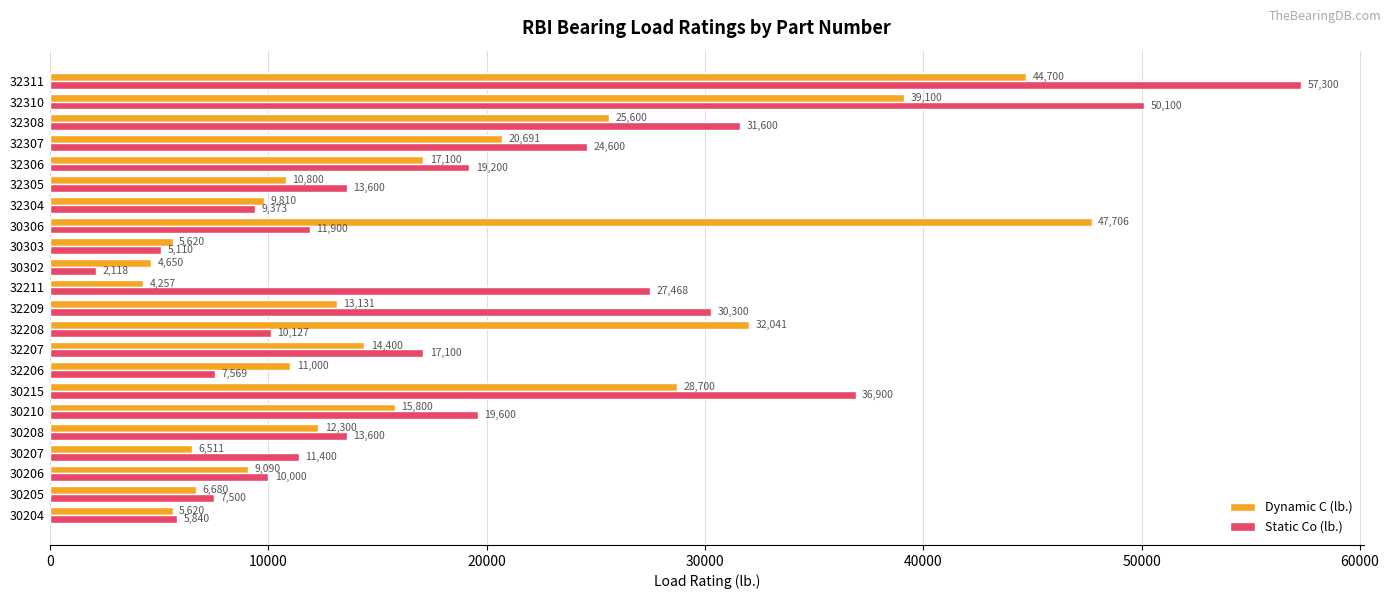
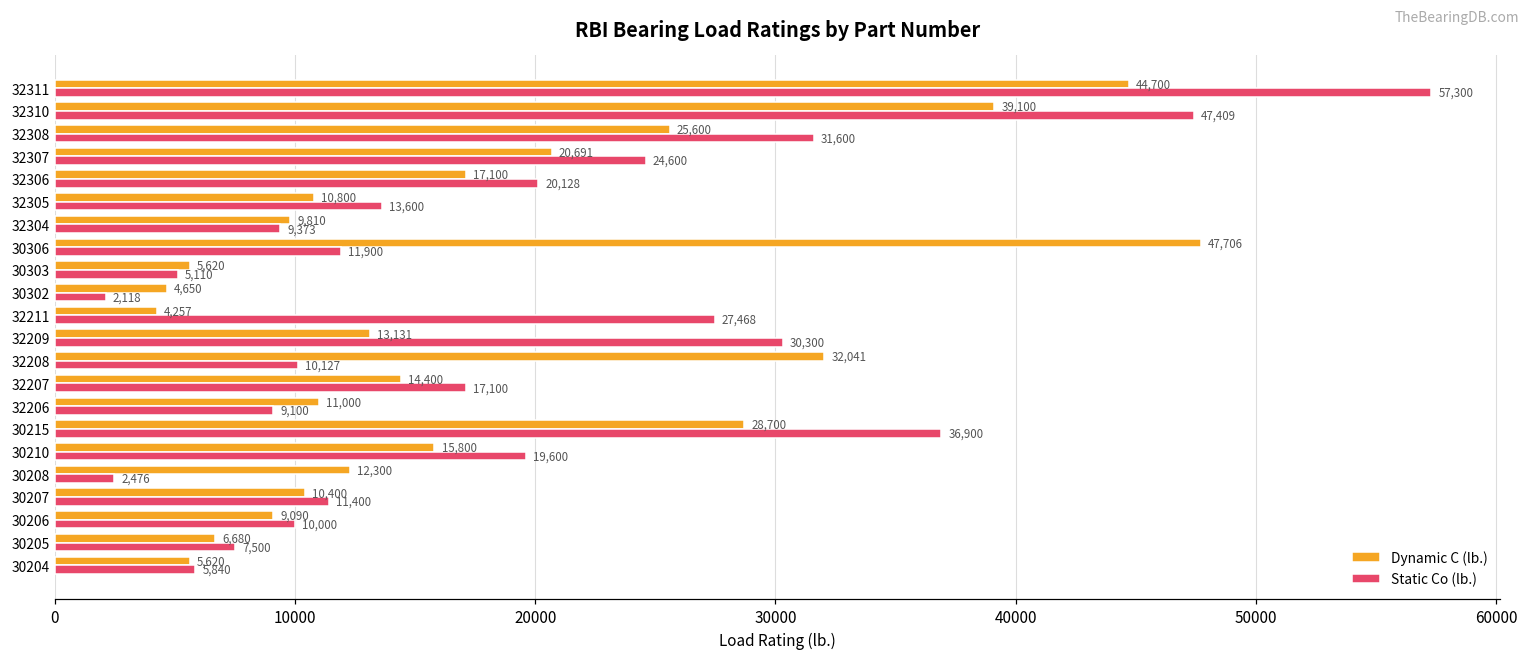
  {
    "Dynamic C (lb.)": {
      "32311": "44,700",
      "32310": "39,100",
      "32308": "25,600",
      "32307": "20,691",
      "32306": "17,100",
      "32305": "10,800",
      "32304": "9,810",
      "30306": "47,706",
      "30303": "5,620",
      "30302": "4,650",
      "32211": "4,257",
      "32209": "13,131",
      "32208": "32,041",
      "32207": "14,400",
      "32206": "11,000",
      "30215": "28,700",
      "30210": "15,800",
      "30208": "12,300",
-     "30207": "6,511",
+     "30207": "10,400",
      "30206": "9,090",
      "30205": "6,680"
    },
    "Static Co (lb.)": {
      "32311": "57,300",
-     "32310": "50,100",
+     "32310": "47,409",
      "32308": "31,600",
      "32307": "24,600",
-     "32306": "19,200",
+     "32306": "20,128",
      "32305": "13,600",
      "32304": "9,373",
      "30306": "11,900",
      "30303": "5,110",
      "30302": "2,118",
      "32211": "27,468",
      "32209": "30,300",
      "32208": "10,127",
      "32207": "17,100",
-     "32206": "7,569",
+     "32206": "9,100",
      "30215": "36,900",
      "30210": "19,600",
-     "30208": "13,600",
+     "30208": "2,476",
      "30207": "11,400",
      "30206": "10,000",
      "30205": "7,500"
    }
  }
